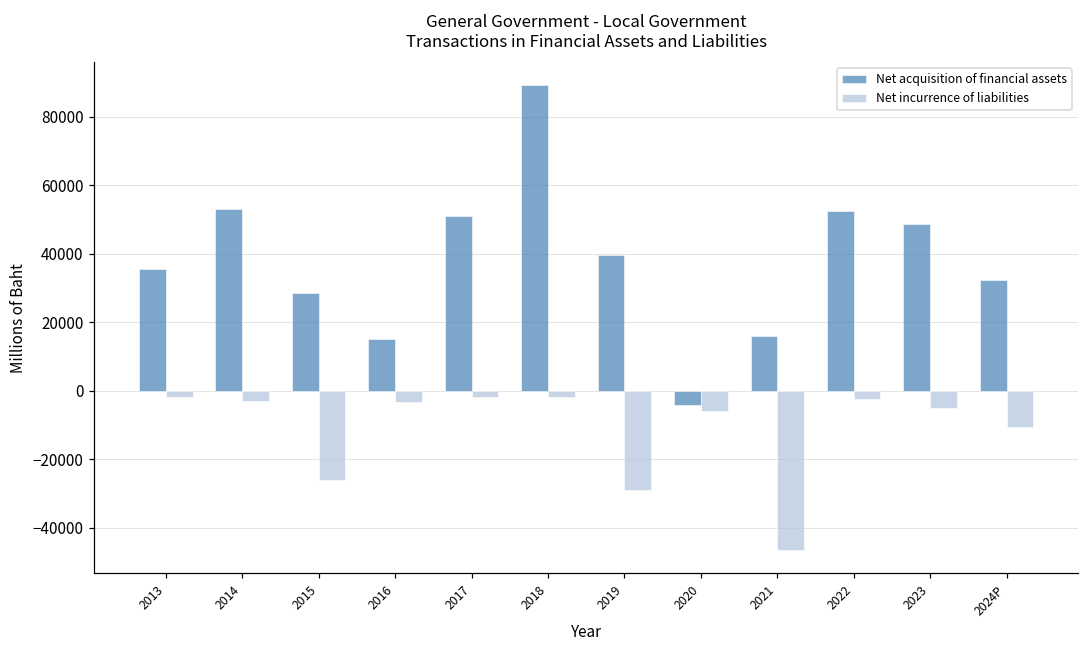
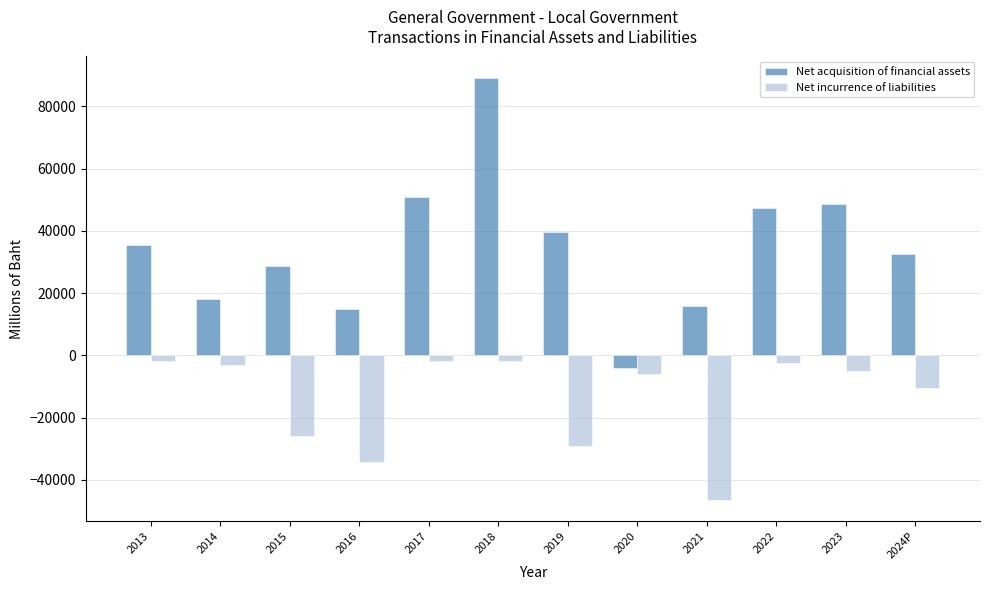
  {
    "Net acquisition of financial assets": {
      "2013": 35000,
-     "2014": 53000,
+     "2014": 18000,
      "2015": 29000,
      "2016": 15000,
      "2017": 51000,
      "2018": 89000,
      "2019": 40000,
      "2020": -4000,
      "2021": 16000,
-     "2022": 53000,
+     "2022": 47000,
      "2023": 49000,
      "2024P": 33000
    },
    "Net incurrence of liabilities": {
      "2013": -2000,
      "2014": -3000,
      "2015": -26000,
-     "2016": -3000,
+     "2016": -34000,
      "2017": -2000,
      "2018": -2000,
      "2019": -29000,
      "2020": -6000,
      "2021": -46000,
      "2022": -2000,
      "2023": -5000,
      "2024P": -10000
    }
  }
